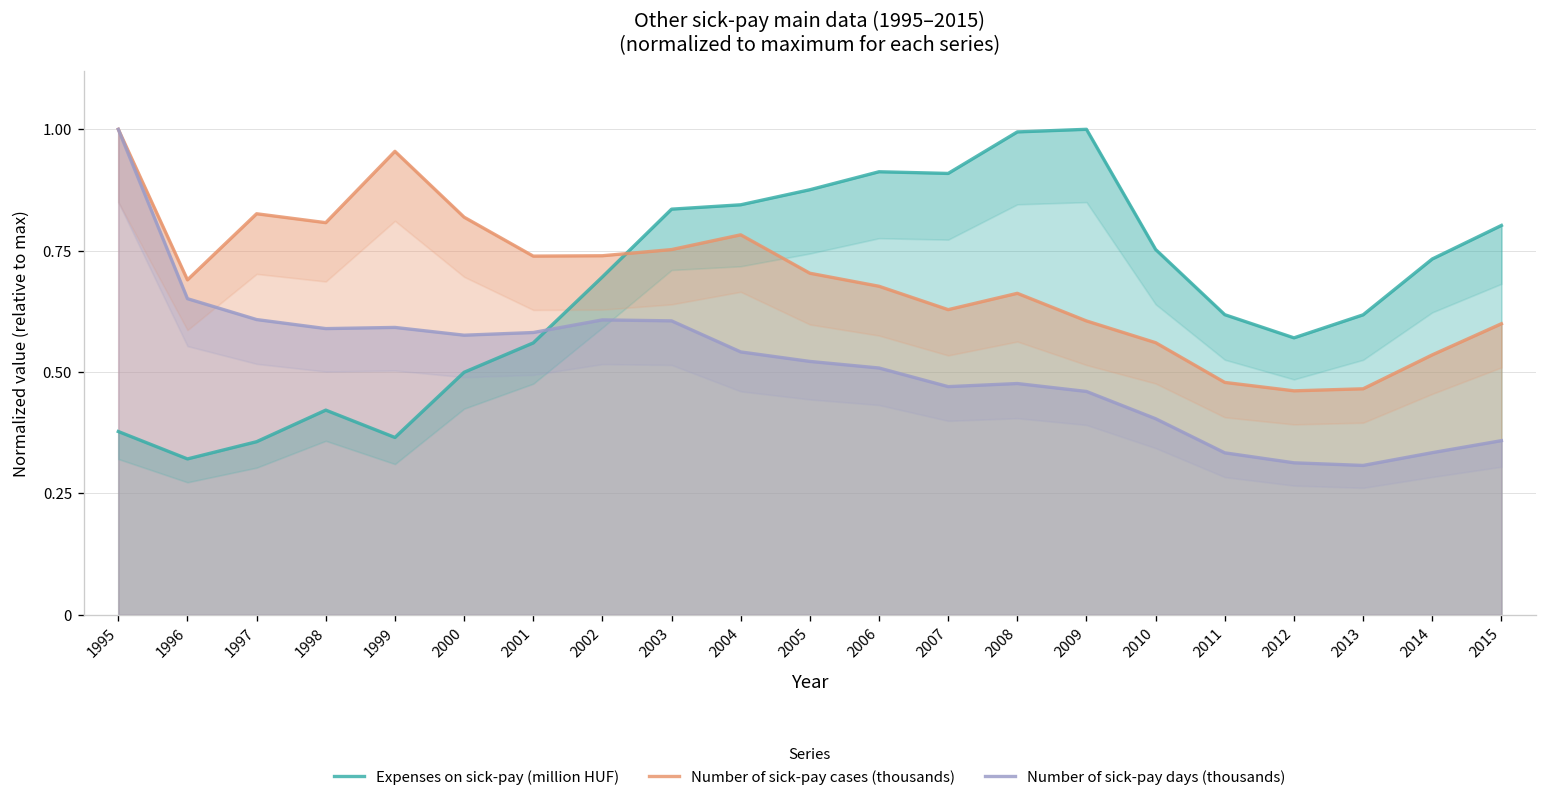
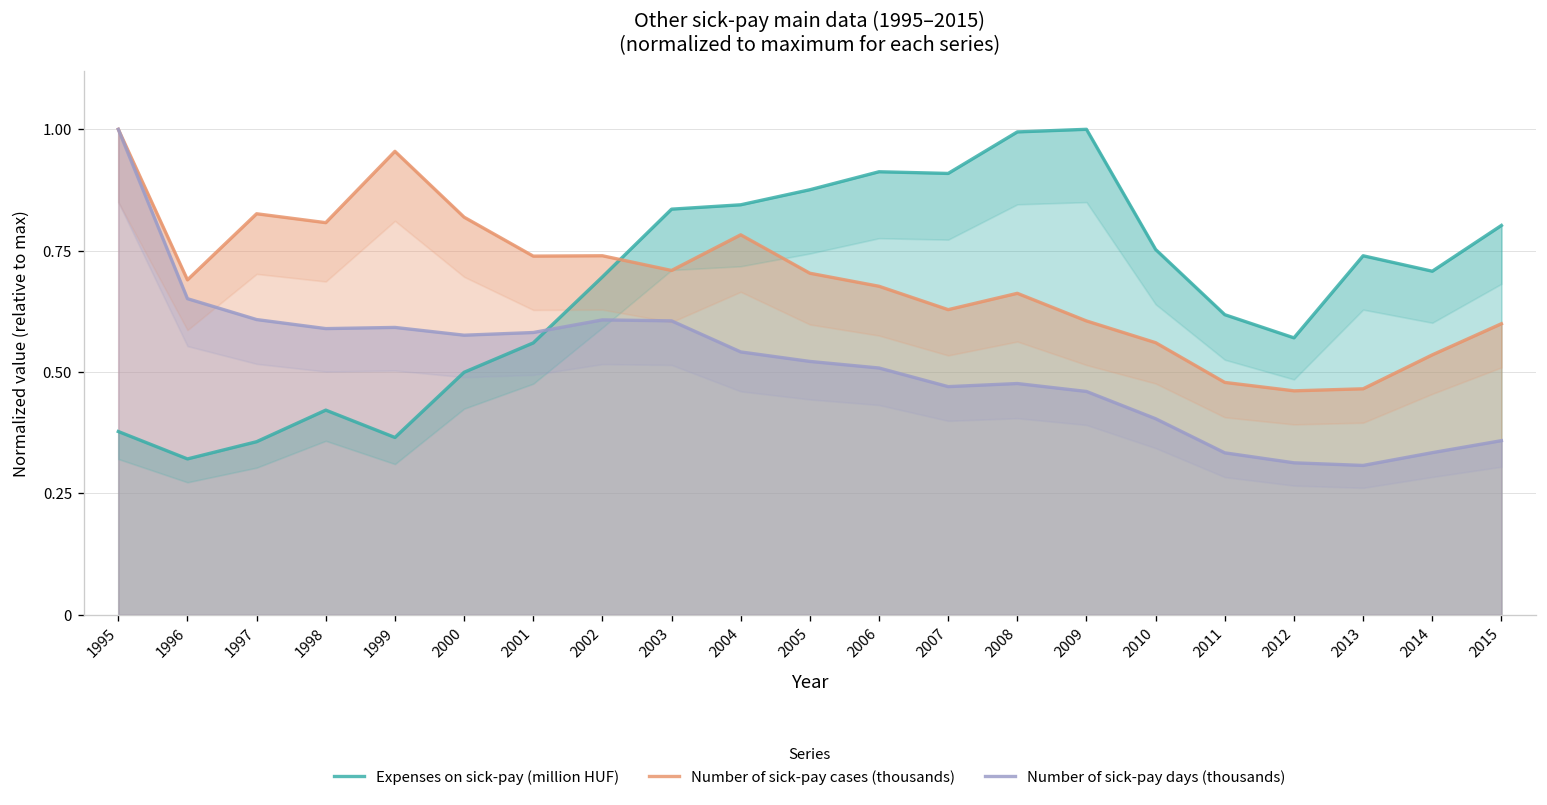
  {
    "Expenses on sick-pay (million HUF)": {
      "1995": 0.38,
      "1996": 0.32,
      "1997": 0.36,
      "1998": 0.42,
      "1999": 0.37,
      "2000": 0.50,
      "2001": 0.56,
      "2002": 0.70,
      "2003": 0.84,
      "2004": 0.84,
      "2005": 0.88,
      "2006": 0.91,
      "2007": 0.91,
      "2008": 0.99,
      "2009": 1.00,
      "2010": 0.75,
      "2011": 0.62,
      "2012": 0.57,
-     "2013": 0.62,
-     "2014": 0.73,
+     "2013": 0.74,
+     "2014": 0.71,
      "2015": 0.80
    },
    "Number of sick-pay cases (thousands)": {
      "1996": 0.69,
      "1997": 0.83,
      "1998": 0.81,
      "1999": 0.95,
      "2000": 0.82,
      "2001": 0.74,
      "2002": 0.74,
-     "2003": 0.75,
+     "2003": 0.71,
      "2004": 0.78,
      "2005": 0.70,
      "2006": 0.68,
      "2007": 0.63,
      "2008": 0.66,
      "2009": 0.61,
      "2010": 0.56,
      "2011": 0.48,
      "2012": 0.46,
      "2013": 0.47,
      "2014": 0.54,
      "2015": 0.60
    },
    "Number of sick-pay days (thousands)": {
      "1996": 0.65,
      "1997": 0.61,
      "1998": 0.59,
      "1999": 0.59,
      "2000": 0.58,
      "2001": 0.58,
      "2002": 0.61,
      "2003": 0.61,
      "2004": 0.54,
      "2005": 0.52,
      "2006": 0.51,
      "2007": 0.47,
      "2008": 0.48,
      "2009": 0.46,
      "2010": 0.40,
      "2011": 0.33,
      "2012": 0.31,
      "2013": 0.31,
      "2014": 0.33,
      "2015": 0.36
    }
  }
